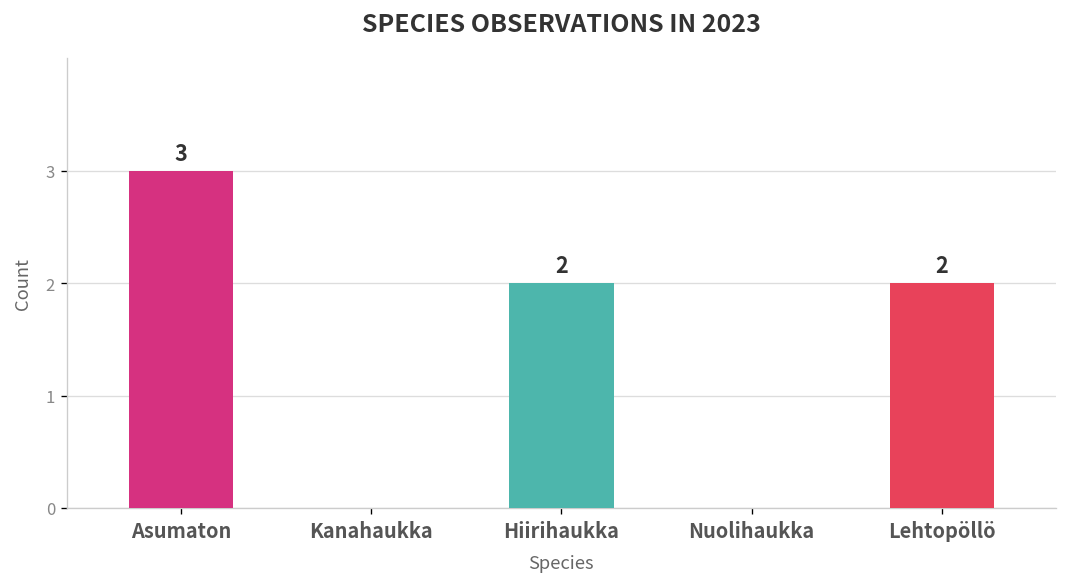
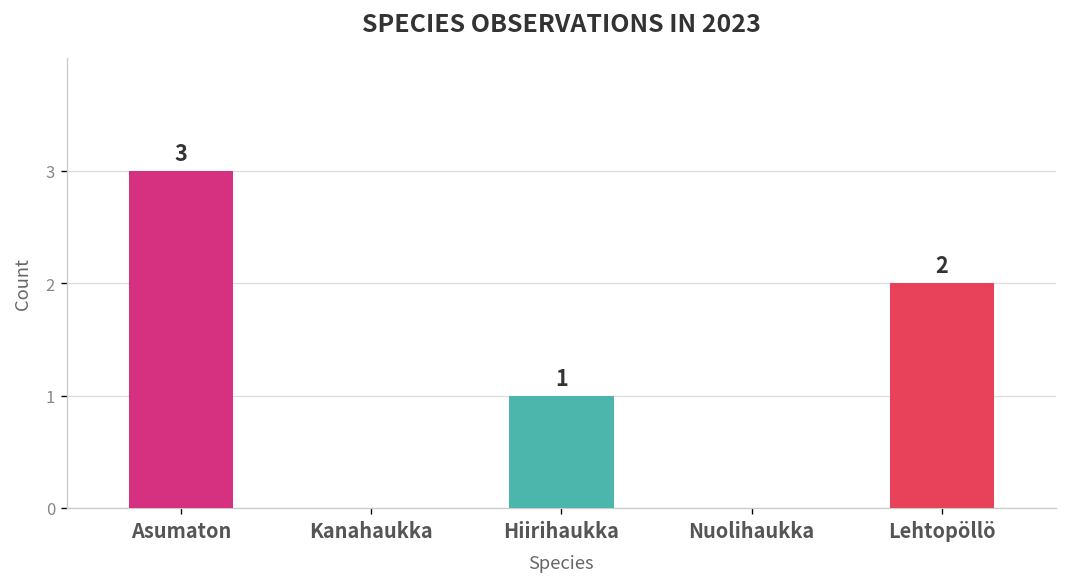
  {
    "Asumaton": 3,
-   "Hiirihaukka": 2,
+   "Hiirihaukka": 1,
    "Lehtopöllö": 2
  }
